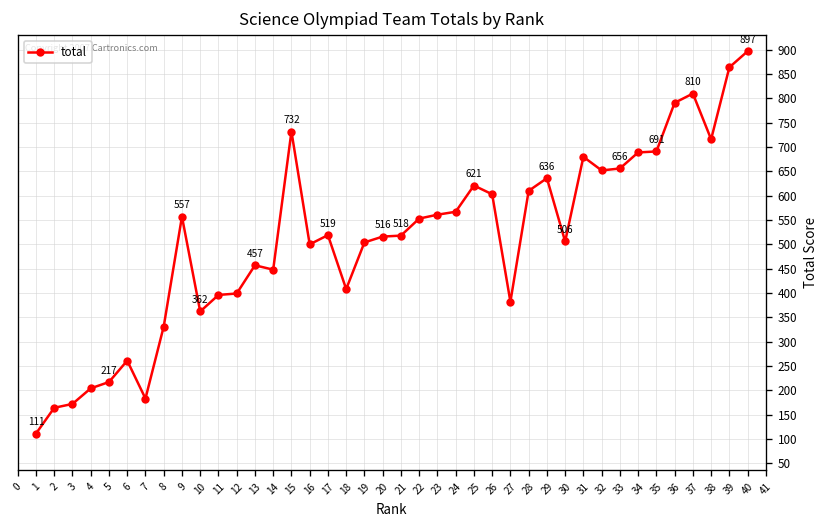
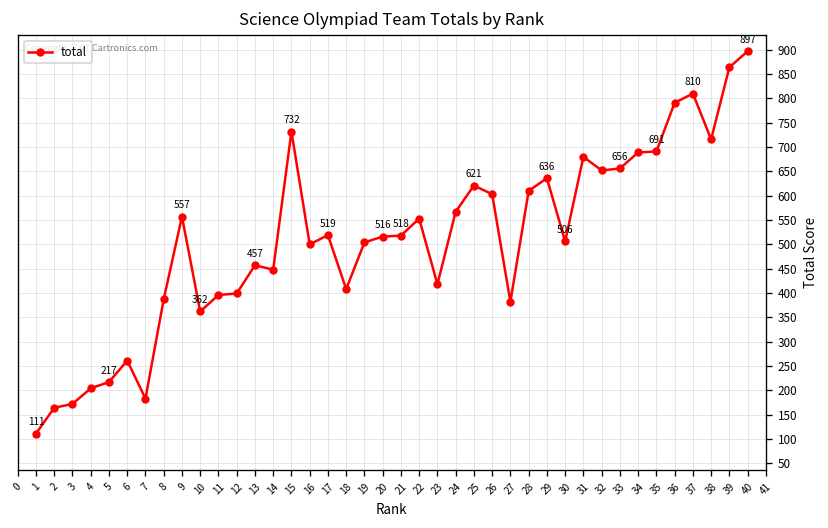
  {
    "2": 160,
    "3": 170,
    "4": 200,
    "6": 260,
    "7": 180,
-   "8": 330,
+   "8": 390,
    "11": 400,
    "12": 400,
    "14": 450,
    "16": 500,
    "18": 410,
    "19": 500,
    "22": 550,
-   "23": 560,
+   "23": 420,
    "24": 570,
    "26": 600,
    "27": 380,
    "28": 610,
    "31": 680,
    "32": 650,
    "34": 690,
    "36": 790,
    "38": 720,
    "39": 860
  }
